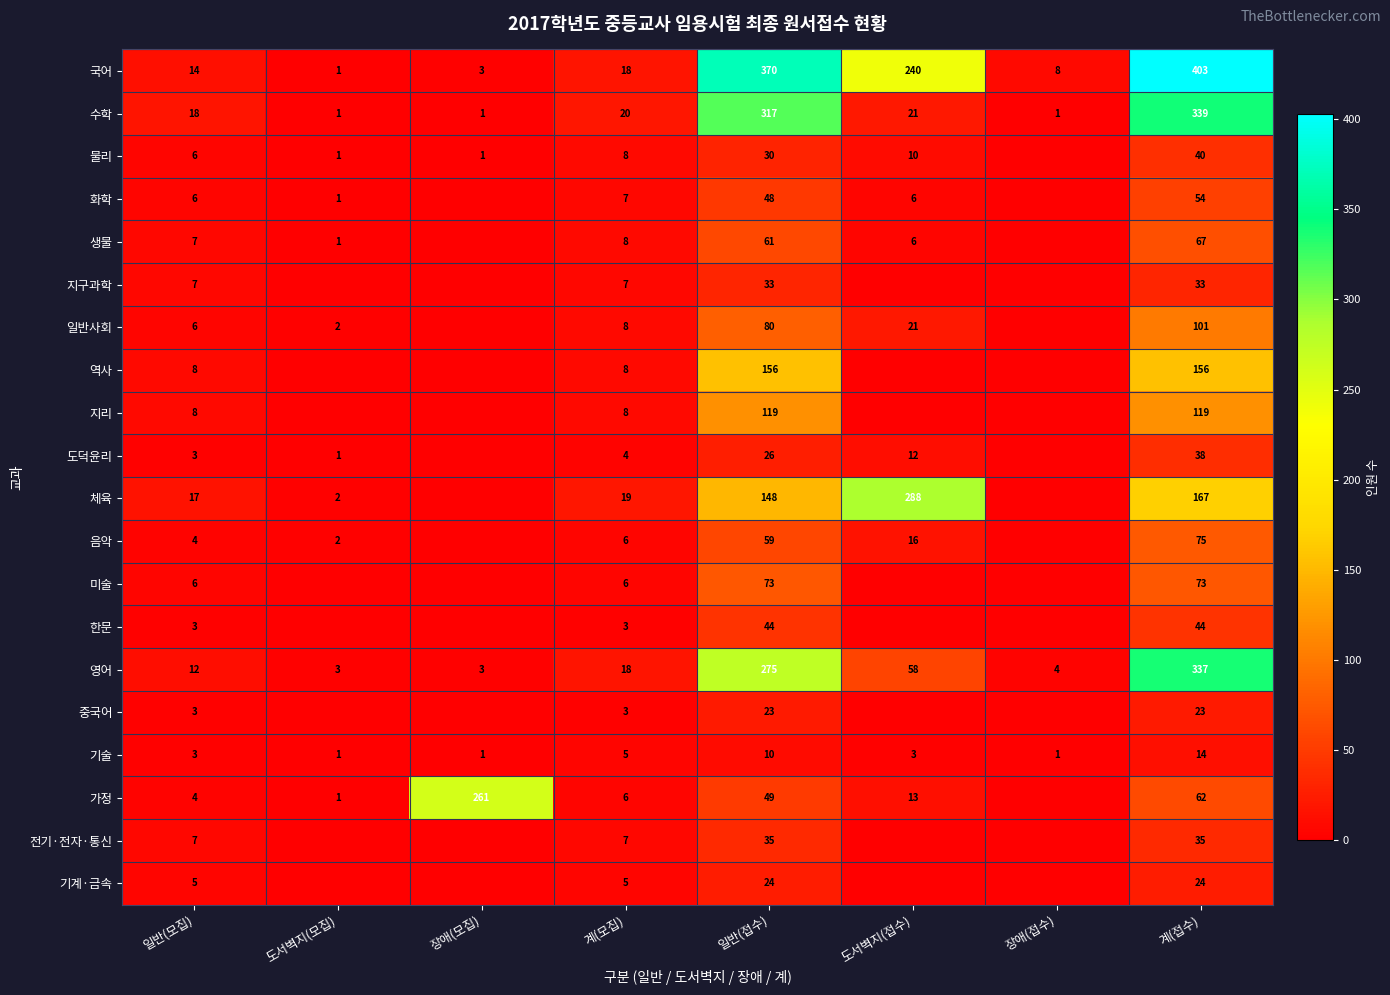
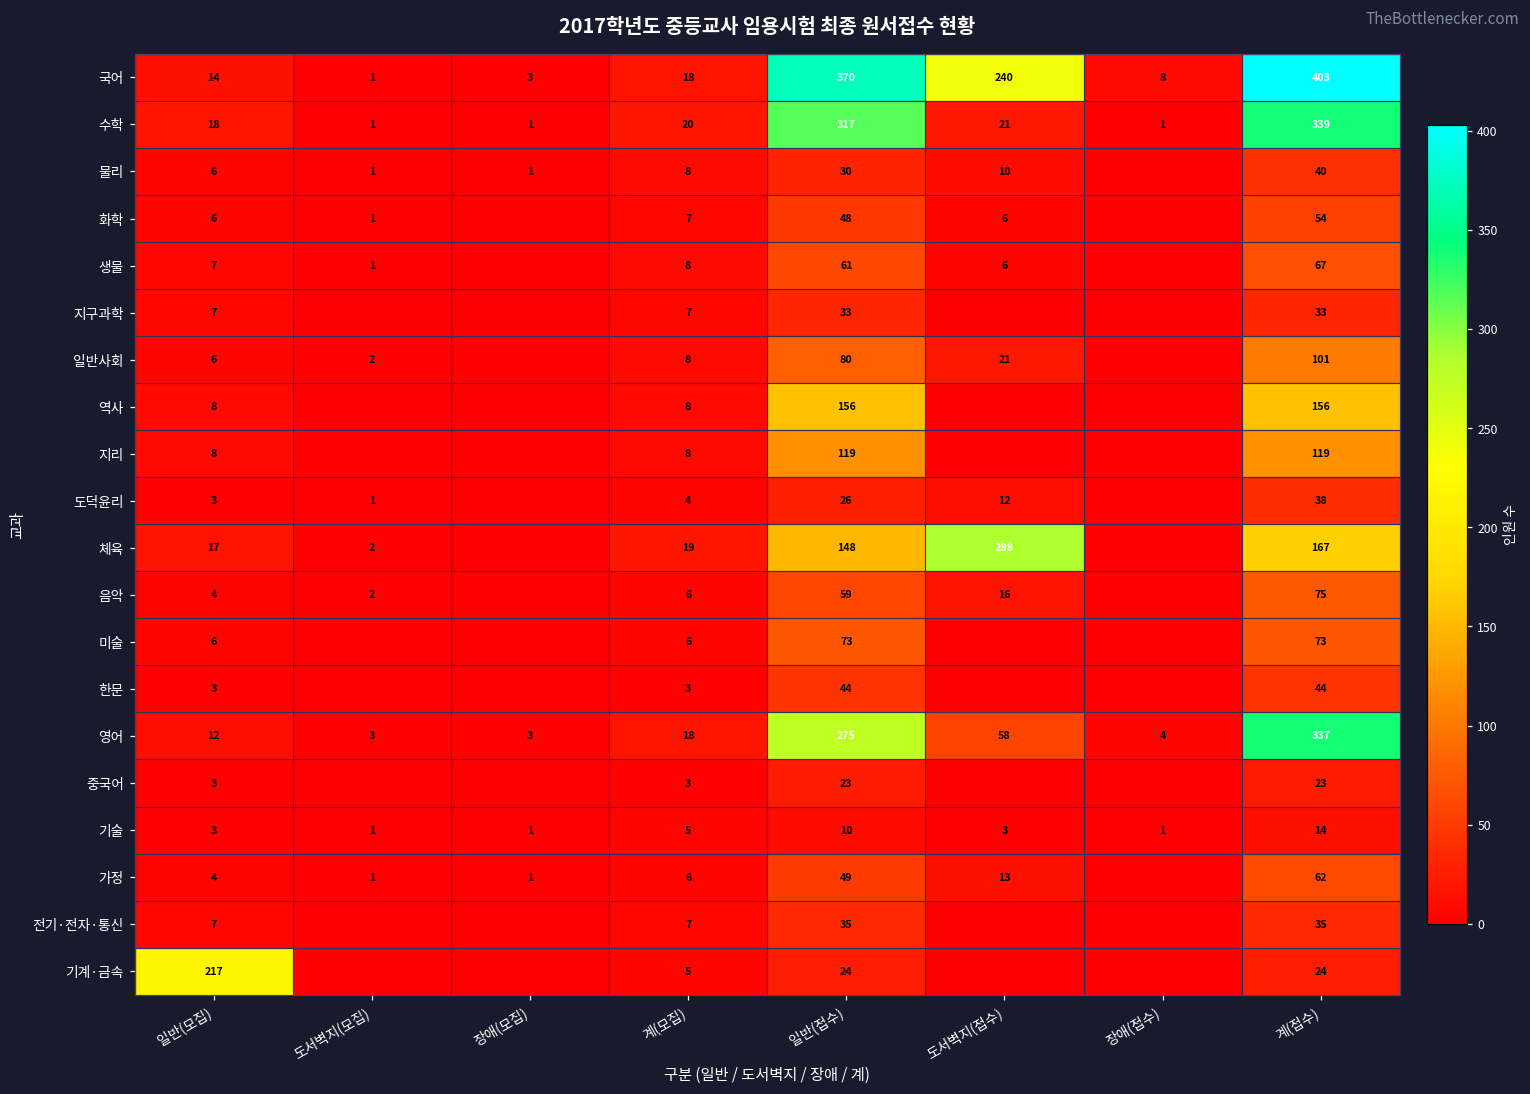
  {
    "국어": {
      "일반(모집)": 14,
      "도서벽지(모집)": 1,
      "장애(모집)": 3,
      "계(모집)": 18,
      "일반(접수)": 370,
      "도서벽지(접수)": 240,
      "장애(접수)": 8,
      "계(접수)": 403
    },
    "수학": {
      "일반(모집)": 18,
      "도서벽지(모집)": 1,
      "장애(모집)": 1,
      "계(모집)": 20,
      "일반(접수)": 317,
      "도서벽지(접수)": 21,
      "장애(접수)": 1,
      "계(접수)": 339
    },
    "물리": {
      "일반(모집)": 6,
      "도서벽지(모집)": 1,
      "장애(모집)": 1,
      "계(모집)": 8,
      "일반(접수)": 30,
      "도서벽지(접수)": 10,
      "계(접수)": 40
    },
    "화학": {
      "일반(모집)": 6,
      "도서벽지(모집)": 1,
      "계(모집)": 7,
      "일반(접수)": 48,
      "도서벽지(접수)": 6,
      "계(접수)": 54
    },
    "생물": {
      "일반(모집)": 7,
      "도서벽지(모집)": 1,
      "계(모집)": 8,
      "일반(접수)": 61,
      "도서벽지(접수)": 6,
      "계(접수)": 67
    },
    "지구과학": {
      "일반(모집)": 7,
      "계(모집)": 7,
      "일반(접수)": 33,
      "계(접수)": 33
    },
    "일반사회": {
      "일반(모집)": 6,
      "도서벽지(모집)": 2,
      "계(모집)": 8,
      "일반(접수)": 80,
      "도서벽지(접수)": 21,
      "계(접수)": 101
    },
    "역사": {
      "일반(모집)": 8,
      "계(모집)": 8,
      "일반(접수)": 156,
      "계(접수)": 156
    },
    "지리": {
      "일반(모집)": 8,
      "계(모집)": 8,
      "일반(접수)": 119,
      "계(접수)": 119
    },
    "도덕윤리": {
      "일반(모집)": 3,
      "도서벽지(모집)": 1,
      "계(모집)": 4,
      "일반(접수)": 26,
      "도서벽지(접수)": 12,
      "계(접수)": 38
    },
    "체육": {
      "일반(모집)": 17,
      "도서벽지(모집)": 2,
      "계(모집)": 19,
      "일반(접수)": 148,
      "도서벽지(접수)": 288,
      "계(접수)": 167
    },
    "음악": {
      "일반(모집)": 4,
      "도서벽지(모집)": 2,
      "계(모집)": 6,
      "일반(접수)": 59,
      "도서벽지(접수)": 16,
      "계(접수)": 75
    },
    "미술": {
      "일반(모집)": 6,
      "계(모집)": 6,
      "일반(접수)": 73,
      "계(접수)": 73
    },
    "한문": {
      "일반(모집)": 3,
      "계(모집)": 3,
      "일반(접수)": 44,
      "계(접수)": 44
    },
    "영어": {
      "일반(모집)": 12,
      "도서벽지(모집)": 3,
      "장애(모집)": 3,
      "계(모집)": 18,
      "일반(접수)": 275,
      "도서벽지(접수)": 58,
      "장애(접수)": 4,
      "계(접수)": 337
    },
    "중국어": {
      "일반(모집)": 3,
      "계(모집)": 3,
      "일반(접수)": 23,
      "계(접수)": 23
    },
    "기술": {
      "일반(모집)": 3,
      "도서벽지(모집)": 1,
      "장애(모집)": 1,
      "계(모집)": 5,
      "일반(접수)": 10,
      "도서벽지(접수)": 3,
      "장애(접수)": 1,
      "계(접수)": 14
    },
    "가정": {
      "일반(모집)": 4,
      "도서벽지(모집)": 1,
-     "장애(모집)": 261,
+     "장애(모집)": 1,
      "계(모집)": 6,
      "일반(접수)": 49,
      "도서벽지(접수)": 13,
      "계(접수)": 62
    },
    "전기·전자·통신": {
      "일반(모집)": 7,
      "계(모집)": 7,
      "일반(접수)": 35,
      "계(접수)": 35
    },
    "기계·금속": {
-     "일반(모집)": 5,
+     "일반(모집)": 217,
      "계(모집)": 5,
      "일반(접수)": 24,
      "계(접수)": 24
    }
  }
